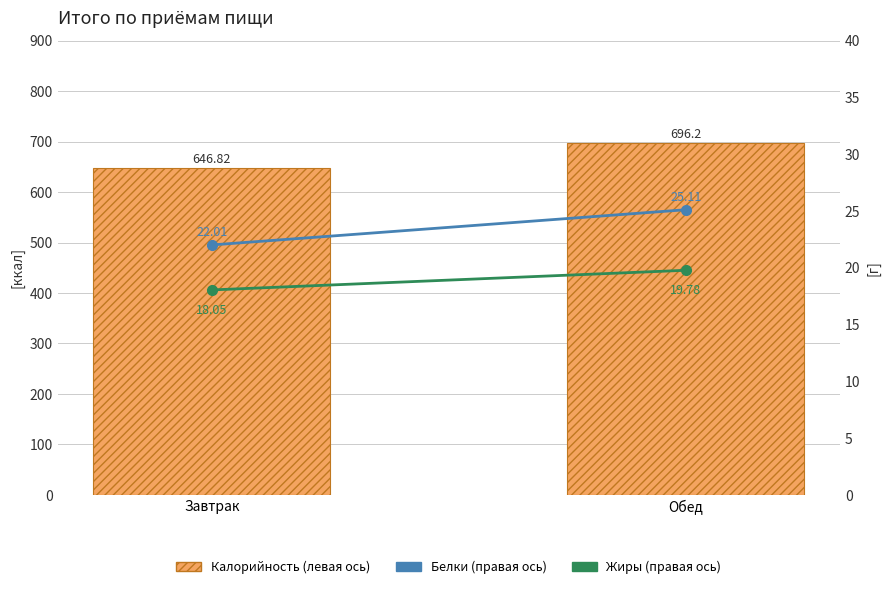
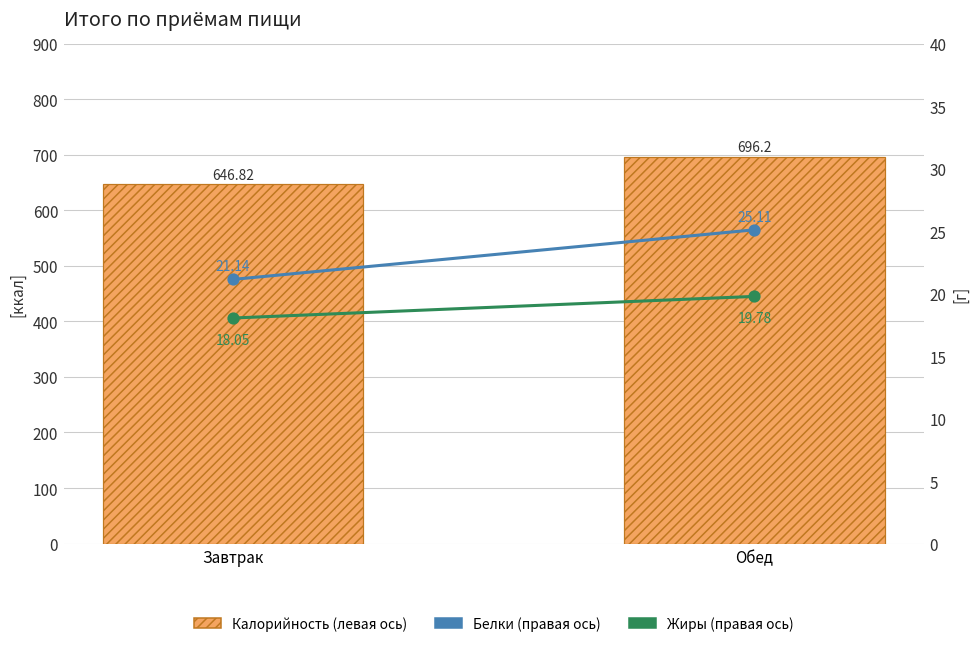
  {
    "Калорийность (левая ось)": {
      "Завтрак": 646.82,
      "Обед": 696.2
    },
    "Белки (правая ось)": {
-     "Завтрак": 22.01,
+     "Завтрак": 21.14,
      "Обед": 25.11
    },
    "Жиры (правая ось)": {
      "Завтрак": 18.05,
      "Обед": 19.78
    }
  }
